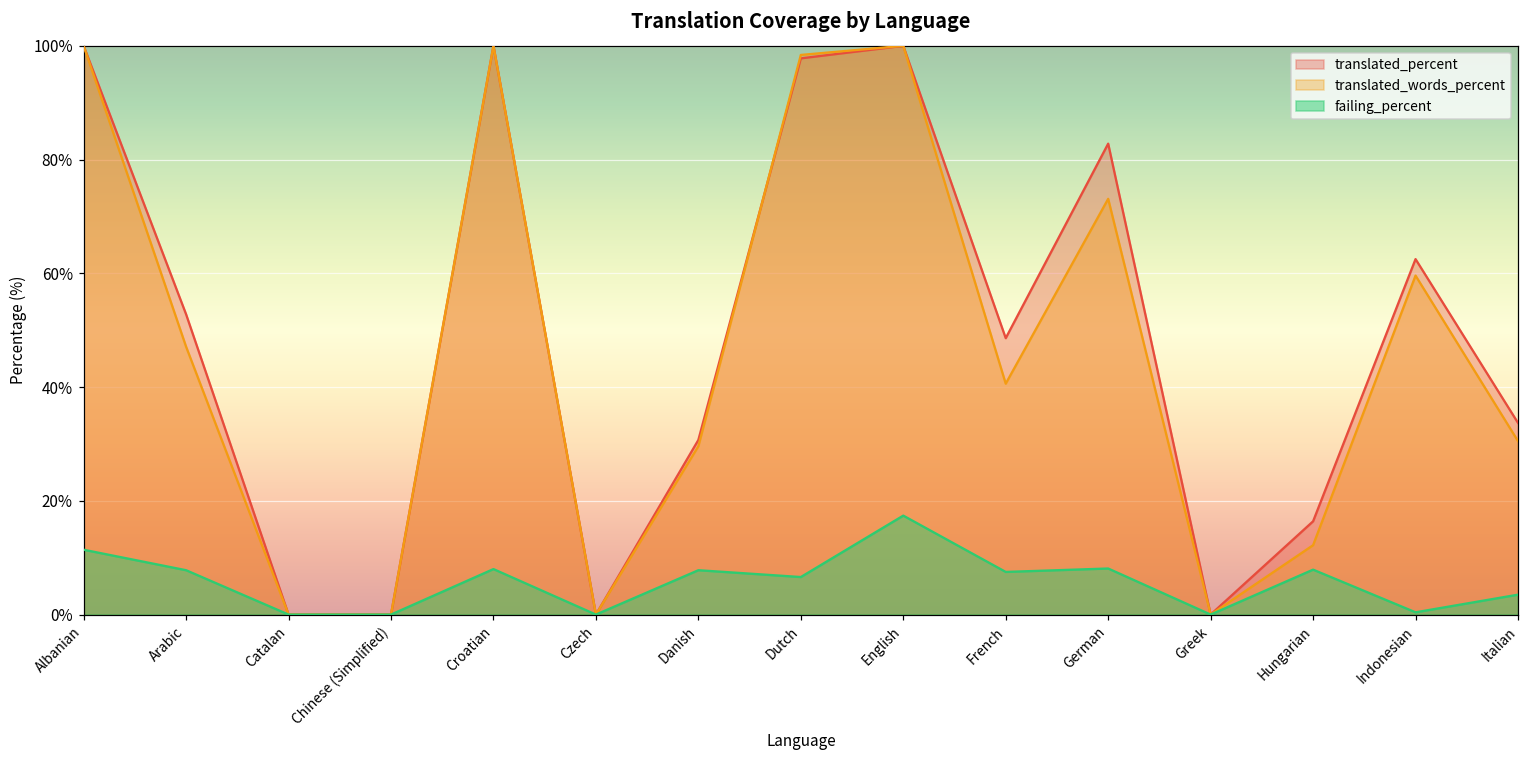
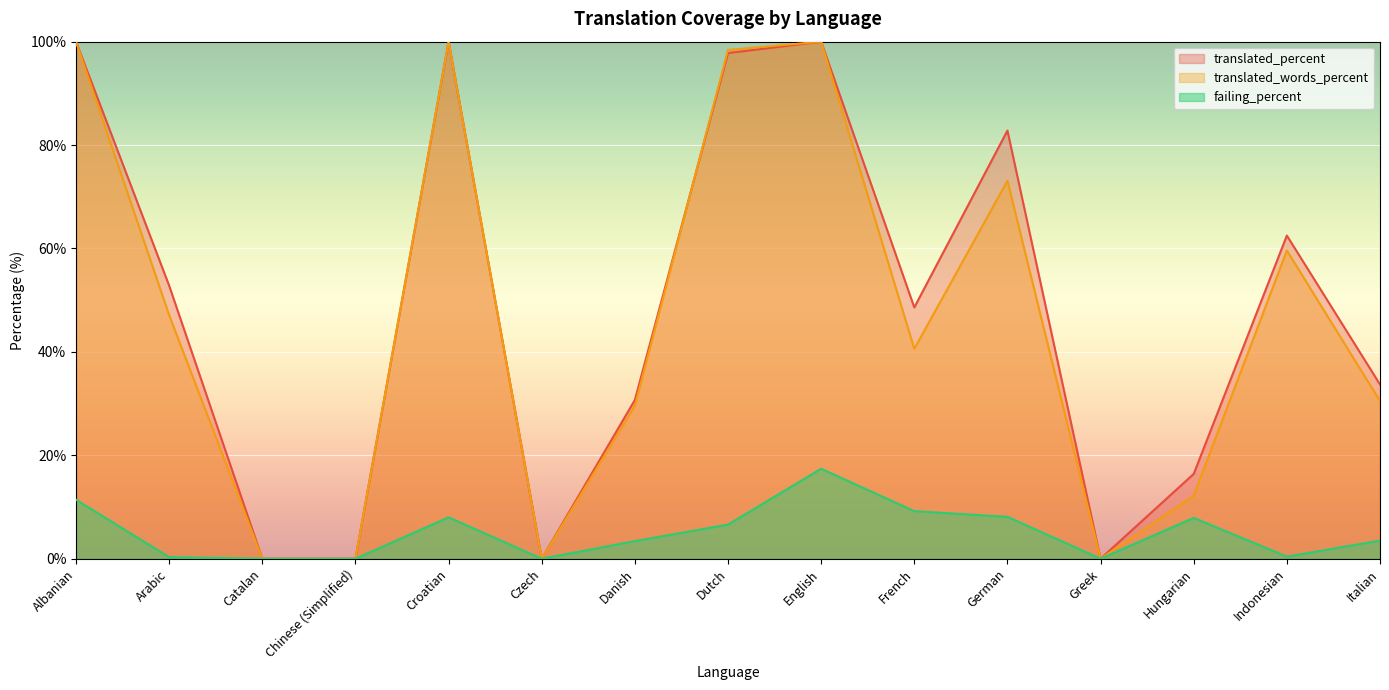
  {
    "failing_percent": {
      "Albanian": "11%",
-     "Arabic": "8%",
+     "Arabic": "0%",
      "Croatian": "8%",
-     "Danish": "8%",
+     "Danish": "3%",
      "Dutch": "7%",
      "English": "17%",
-     "French": "8%",
+     "French": "9%",
      "German": "8%",
      "Hungarian": "8%",
      "Indonesian": "0%",
      "Italian": "4%"
    }
  }
